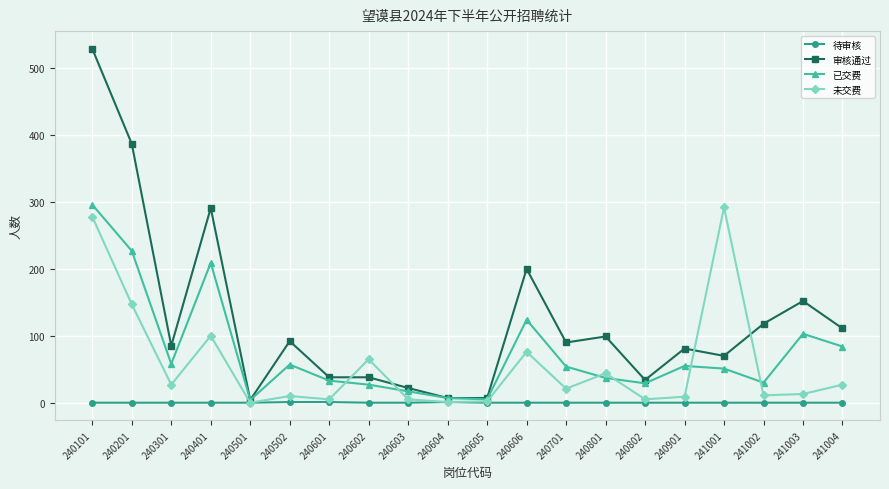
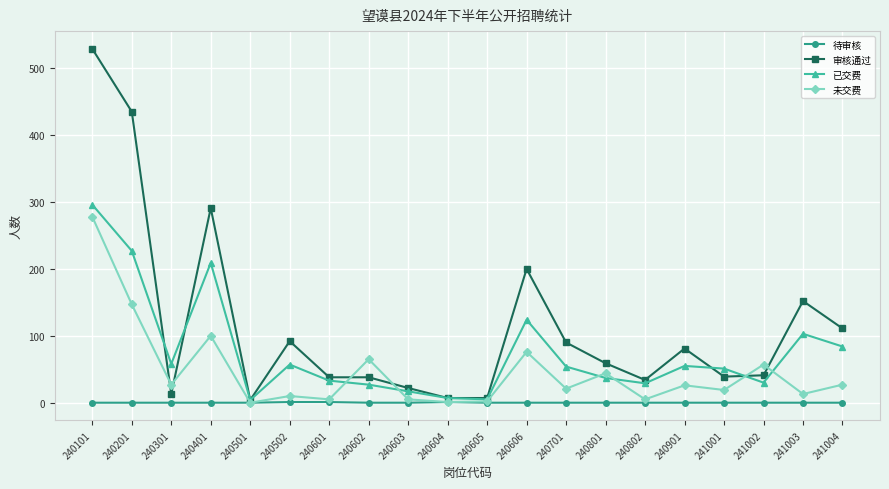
  {
    "审核通过": {
      "240101": 530,
-     "240201": 390,
-     "240301": 90,
+     "240201": 440,
+     "240301": 10,
      "240401": 290,
      "240502": 90,
      "240601": 40,
      "240602": 40,
      "240603": 20,
      "240606": 200,
      "240701": 90,
-     "240801": 100,
+     "240801": 60,
      "240802": 30,
      "240901": 80,
-     "241001": 70,
-     "241002": 120,
+     "241001": 40,
+     "241002": 40,
      "241003": 150,
      "241004": 110
    },
    "未交费": {
      "240101": 280,
      "240201": 150,
      "240301": 30,
      "240401": 100,
      "240502": 10,
      "240601": 10,
      "240602": 70,
      "240603": 10,
      "240606": 80,
      "240701": 20,
      "240801": 40,
      "240802": 10,
-     "240901": 10,
-     "241001": 290,
-     "241002": 10,
+     "240901": 30,
+     "241001": 20,
+     "241002": 60,
      "241003": 10,
      "241004": 30
    }
  }
